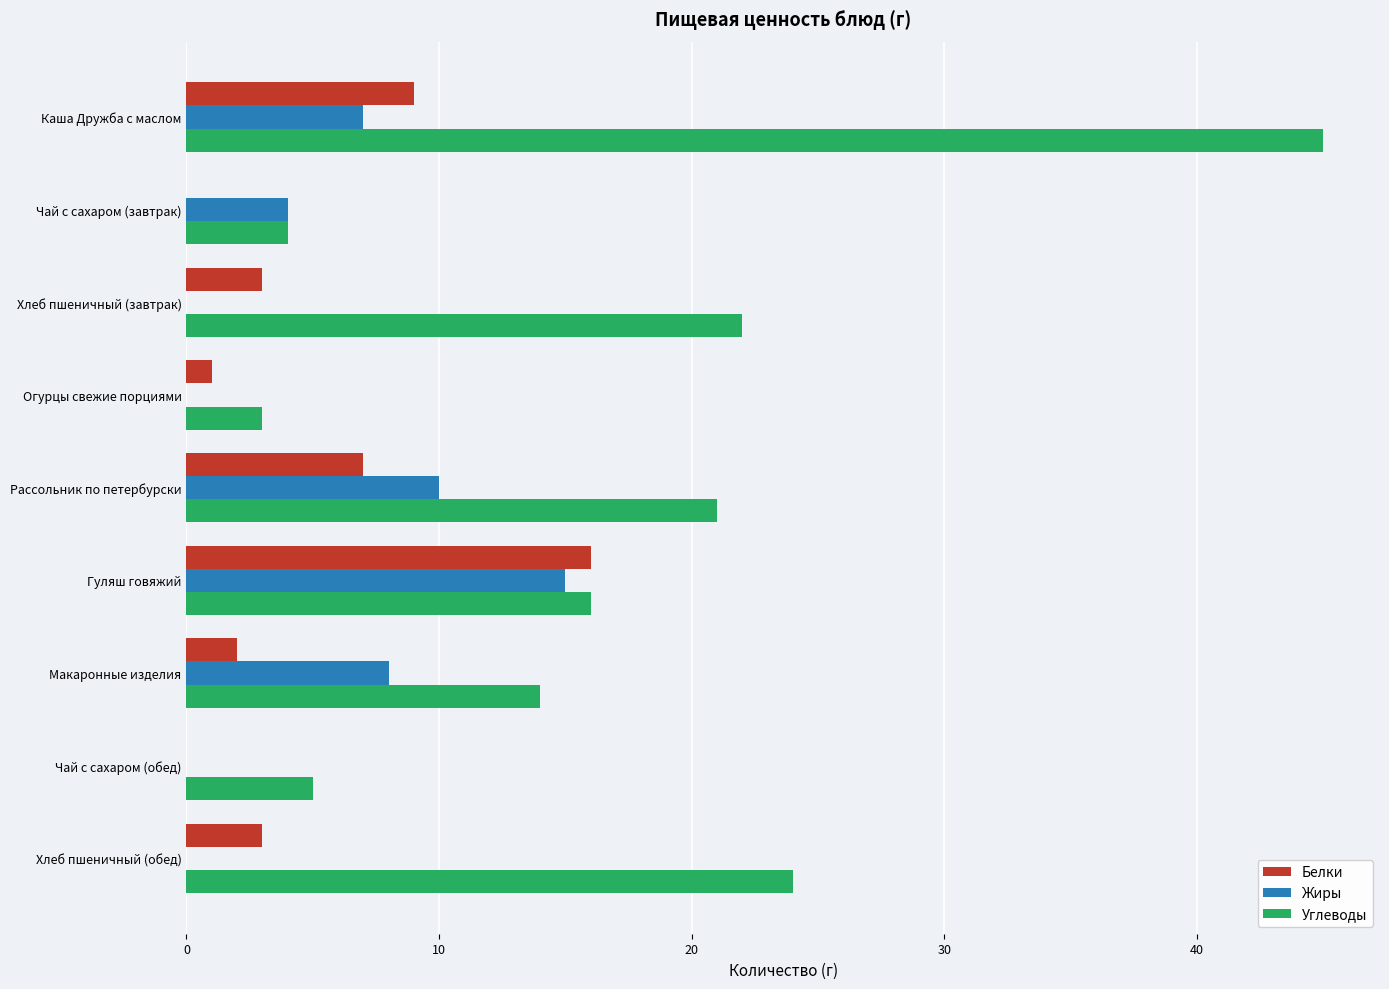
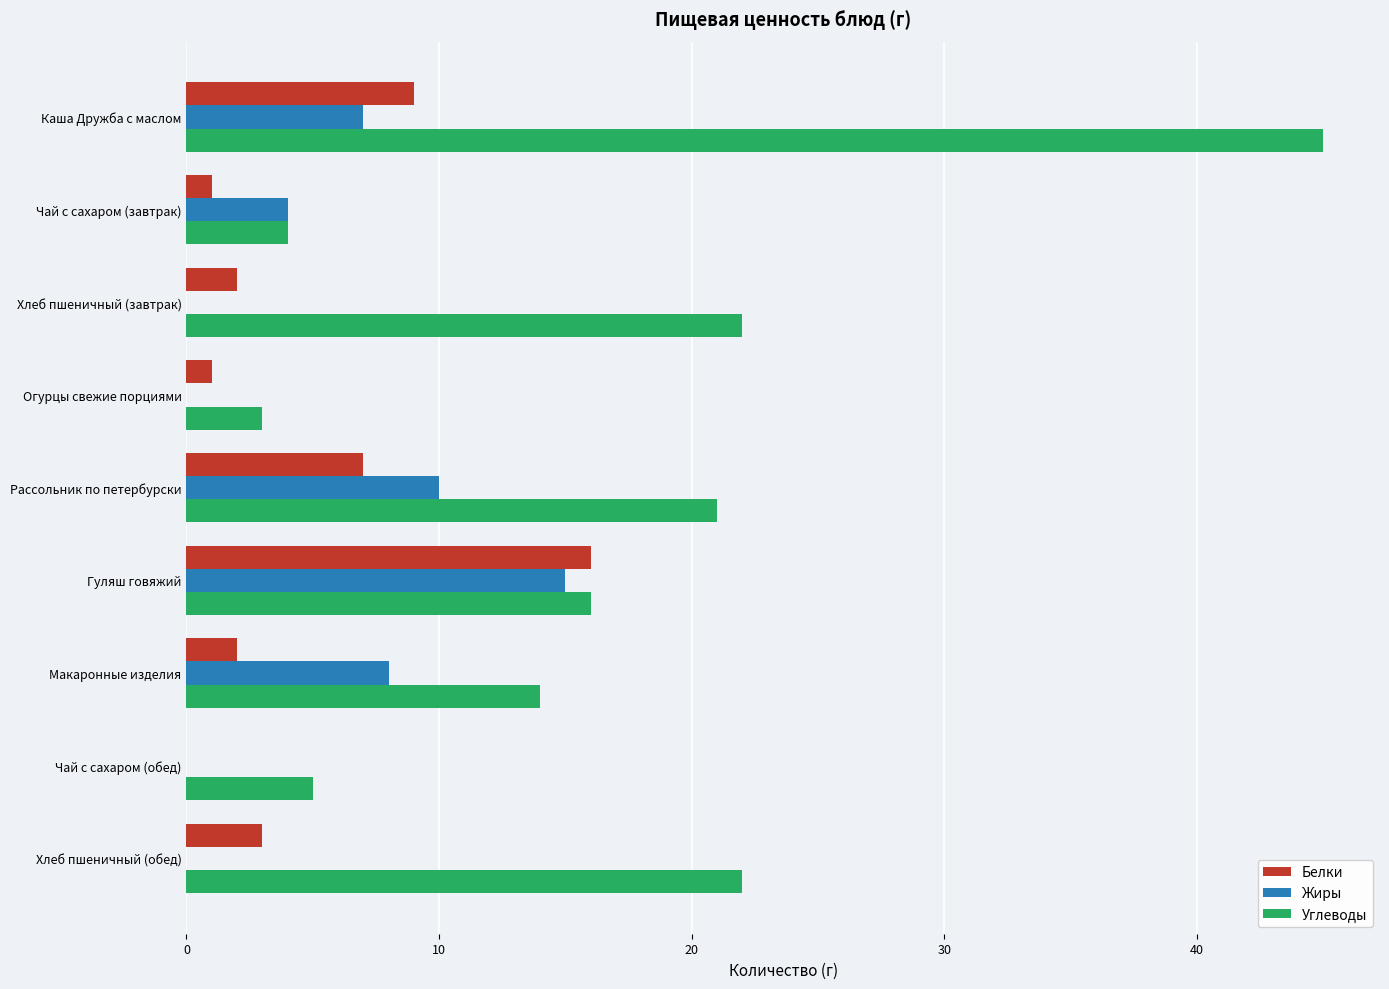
  {
    "Белки": {
      "Каша Дружба с маслом": 9,
-     "Чай с сахаром (завтрак)": 0,
-     "Хлеб пшеничный (завтрак)": 3,
+     "Чай с сахаром (завтрак)": 1,
+     "Хлеб пшеничный (завтрак)": 2,
      "Огурцы свежие порциями": 1,
      "Рассольник по петербурски": 7,
      "Гуляш говяжий": 16,
      "Макаронные изделия": 2,
      "Чай с сахаром (обед)": 0,
      "Хлеб пшеничный (обед)": 3
    },
    "Жиры": {
      "Каша Дружба с маслом": 7,
      "Чай с сахаром (завтрак)": 4,
      "Хлеб пшеничный (завтрак)": 0,
      "Огурцы свежие порциями": 0,
      "Рассольник по петербурски": 10,
      "Гуляш говяжий": 15,
      "Макаронные изделия": 8,
      "Чай с сахаром (обед)": 0,
      "Хлеб пшеничный (обед)": 0
    },
    "Углеводы": {
      "Каша Дружба с маслом": 45,
      "Чай с сахаром (завтрак)": 4,
      "Хлеб пшеничный (завтрак)": 22,
      "Огурцы свежие порциями": 3,
      "Рассольник по петербурски": 21,
      "Гуляш говяжий": 16,
      "Макаронные изделия": 14,
      "Чай с сахаром (обед)": 5,
-     "Хлеб пшеничный (обед)": 24
+     "Хлеб пшеничный (обед)": 22
    }
  }
